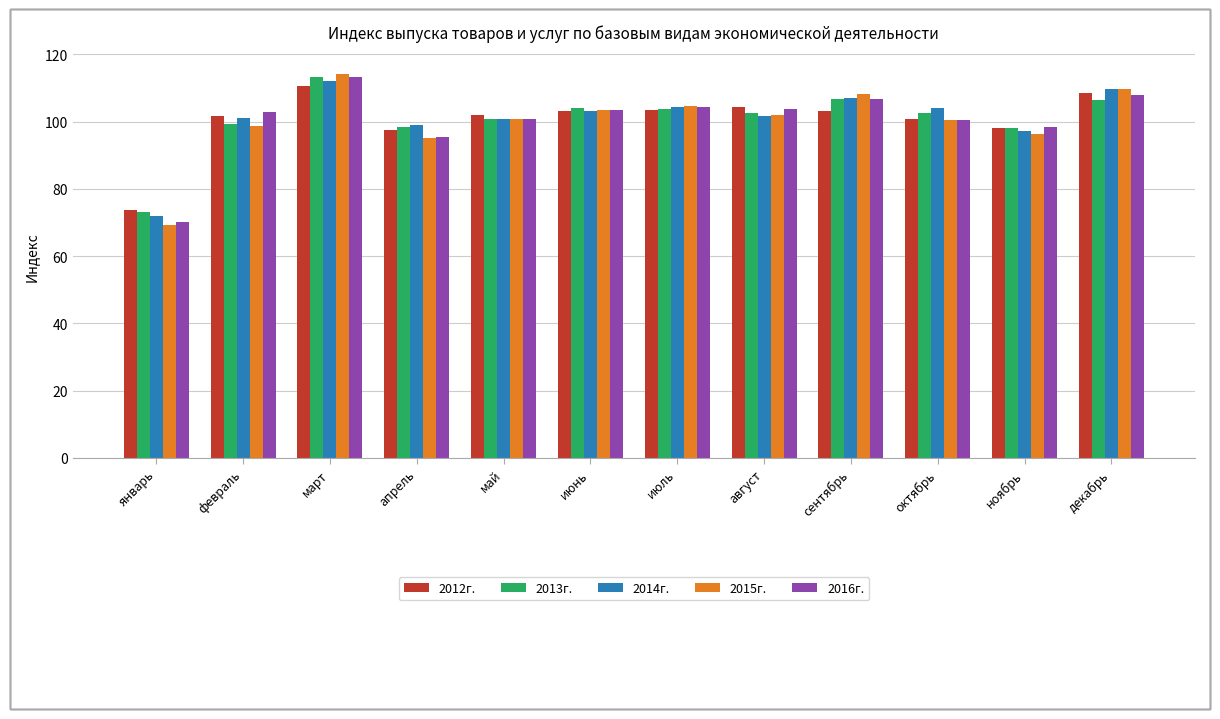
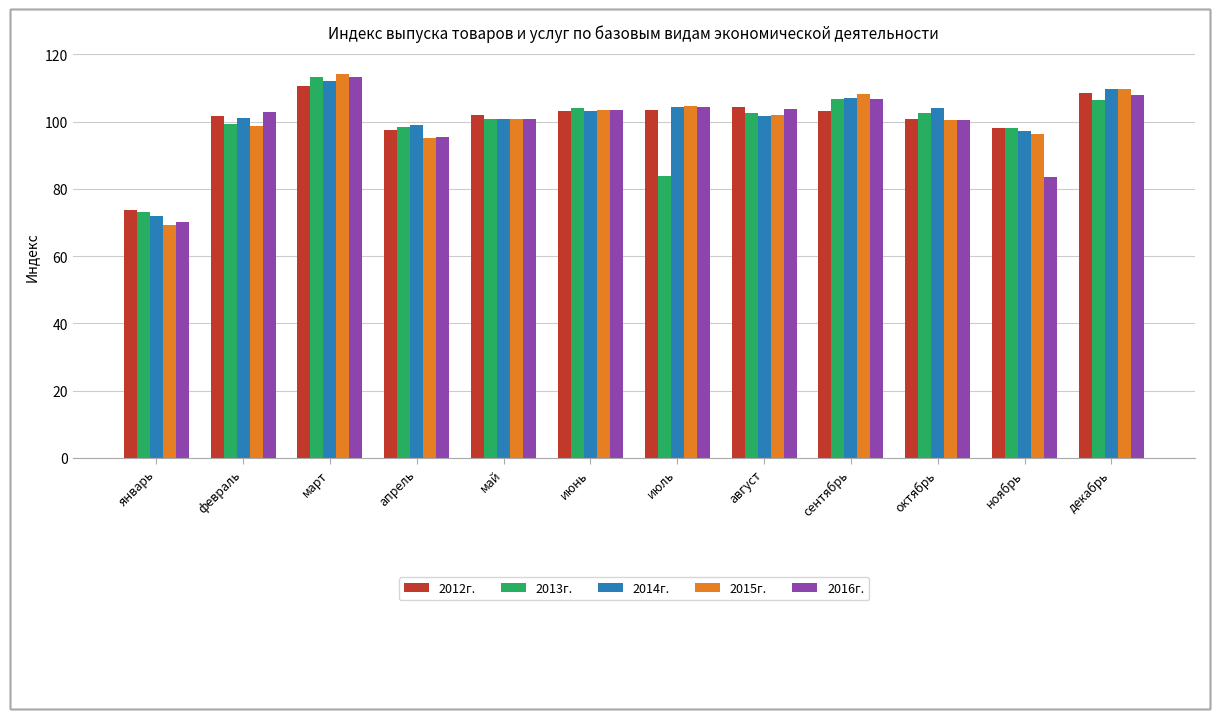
  {
    "2012г.": {
      "январь": 74,
      "февраль": 102,
      "март": 111,
      "апрель": 98,
      "май": 102,
      "июнь": 103,
      "июль": 104,
      "август": 105,
      "сентябрь": 103,
      "октябрь": 101,
      "ноябрь": 98,
      "декабрь": 109
    },
    "2013г.": {
      "январь": 73,
      "февраль": 99,
      "март": 113,
      "апрель": 98,
      "май": 101,
      "июнь": 104,
-     "июль": 104,
+     "июль": 84,
      "август": 103,
      "сентябрь": 107,
      "октябрь": 103,
      "ноябрь": 98,
      "декабрь": 107
    },
    "2014г.": {
      "январь": 72,
      "февраль": 101,
      "март": 112,
      "апрель": 99,
      "май": 101,
      "июнь": 103,
      "июль": 104,
      "август": 102,
      "сентябрь": 107,
      "октябрь": 104,
      "ноябрь": 97,
      "декабрь": 110
    },
    "2015г.": {
      "январь": 69,
      "февраль": 99,
      "март": 114,
      "апрель": 95,
      "май": 101,
      "июнь": 104,
      "июль": 105,
      "август": 102,
      "сентябрь": 108,
      "октябрь": 101,
      "ноябрь": 96,
      "декабрь": 110
    },
    "2016г.": {
      "январь": 70,
      "февраль": 103,
      "март": 113,
      "апрель": 95,
      "май": 101,
      "июнь": 104,
      "июль": 104,
      "август": 104,
      "сентябрь": 107,
      "октябрь": 101,
-     "ноябрь": 99,
+     "ноябрь": 83,
      "декабрь": 108
    }
  }
